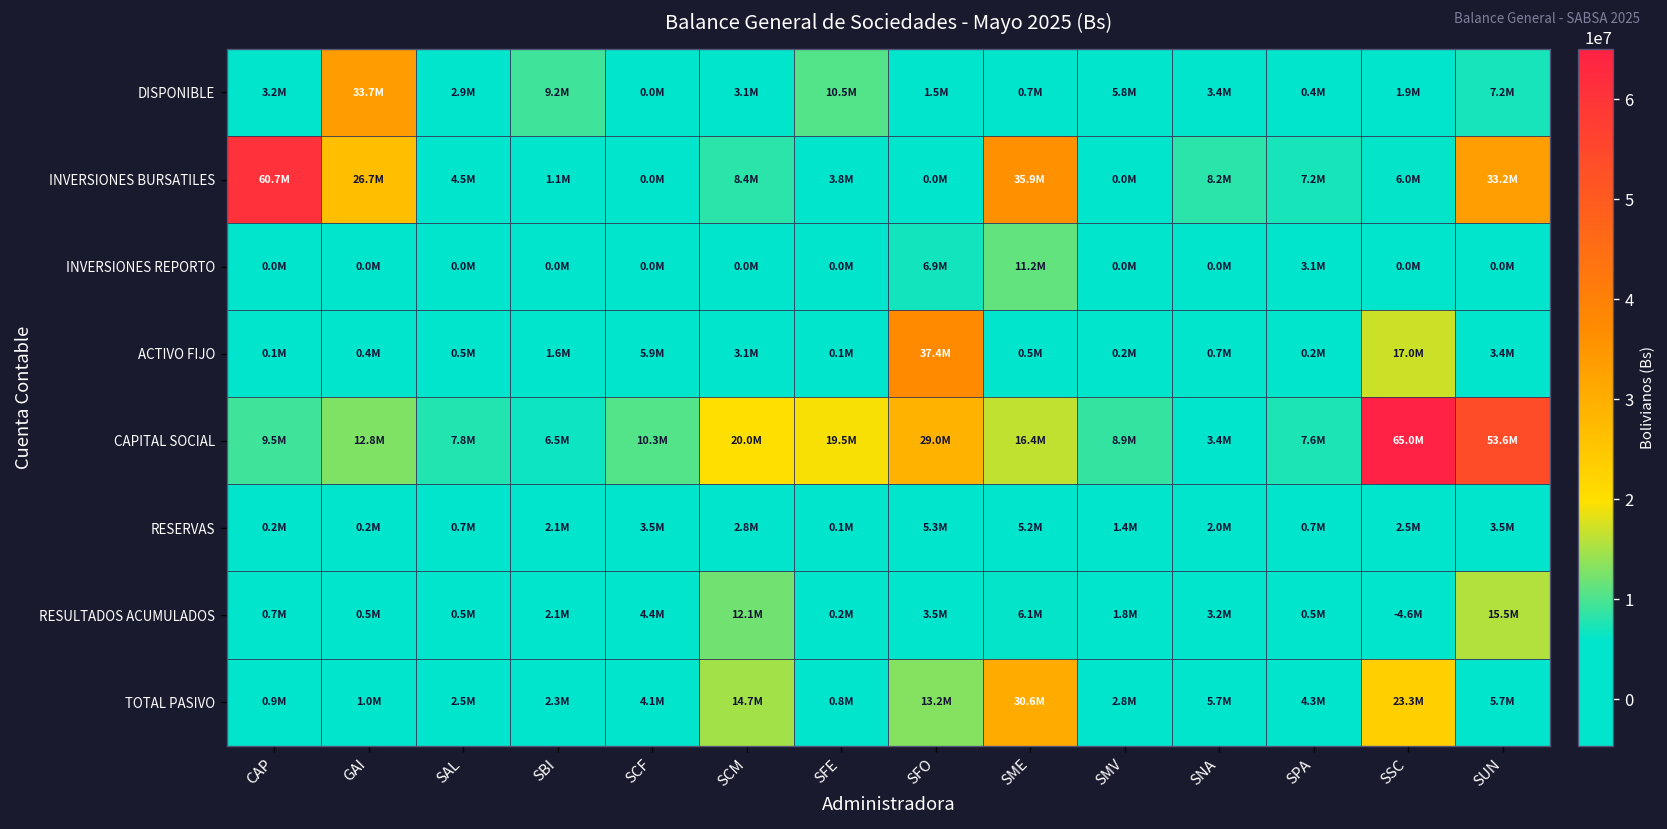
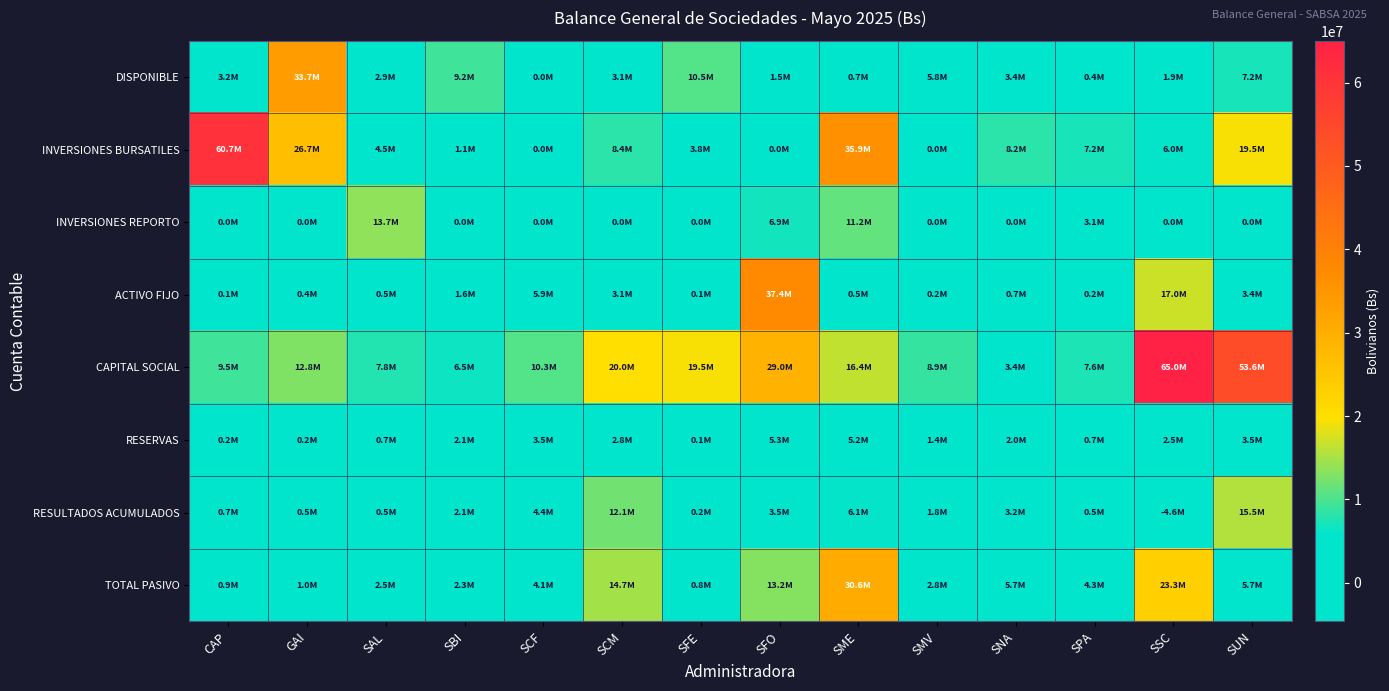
  {
    "DISPONIBLE": {
      "CAP": "3.2M",
      "GAI": "33.7M",
      "SAL": "2.9M",
      "SBI": "9.2M",
      "SCF": "0.0M",
      "SCM": "3.1M",
      "SFE": "10.5M",
      "SFO": "1.5M",
      "SME": "0.7M",
      "SMV": "5.8M",
      "SNA": "3.4M",
      "SPA": "0.4M",
      "SSC": "1.9M",
      "SUN": "7.2M"
    },
    "INVERSIONES BURSATILES": {
      "CAP": "60.7M",
      "GAI": "26.7M",
      "SAL": "4.5M",
      "SBI": "1.1M",
      "SCF": "0.0M",
      "SCM": "8.4M",
      "SFE": "3.8M",
      "SFO": "0.0M",
      "SME": "35.9M",
      "SMV": "0.0M",
      "SNA": "8.2M",
      "SPA": "7.2M",
      "SSC": "6.0M",
-     "SUN": "33.2M"
+     "SUN": "19.5M"
    },
    "INVERSIONES REPORTO": {
      "CAP": "0.0M",
      "GAI": "0.0M",
-     "SAL": "0.0M",
+     "SAL": "13.7M",
      "SBI": "0.0M",
      "SCF": "0.0M",
      "SCM": "0.0M",
      "SFE": "0.0M",
      "SFO": "6.9M",
      "SME": "11.2M",
      "SMV": "0.0M",
      "SNA": "0.0M",
      "SPA": "3.1M",
      "SSC": "0.0M",
      "SUN": "0.0M"
    },
    "ACTIVO FIJO": {
      "CAP": "0.1M",
      "GAI": "0.4M",
      "SAL": "0.5M",
      "SBI": "1.6M",
      "SCF": "5.9M",
      "SCM": "3.1M",
      "SFE": "0.1M",
      "SFO": "37.4M",
      "SME": "0.5M",
      "SMV": "0.2M",
      "SNA": "0.7M",
      "SPA": "0.2M",
      "SSC": "17.0M",
      "SUN": "3.4M"
    },
    "CAPITAL SOCIAL": {
      "CAP": "9.5M",
      "GAI": "12.8M",
      "SAL": "7.8M",
      "SBI": "6.5M",
      "SCF": "10.3M",
      "SCM": "20.0M",
      "SFE": "19.5M",
      "SFO": "29.0M",
      "SME": "16.4M",
      "SMV": "8.9M",
      "SNA": "3.4M",
      "SPA": "7.6M",
      "SSC": "65.0M",
      "SUN": "53.6M"
    },
    "RESERVAS": {
      "CAP": "0.2M",
      "GAI": "0.2M",
      "SAL": "0.7M",
      "SBI": "2.1M",
      "SCF": "3.5M",
      "SCM": "2.8M",
      "SFE": "0.1M",
      "SFO": "5.3M",
      "SME": "5.2M",
      "SMV": "1.4M",
      "SNA": "2.0M",
      "SPA": "0.7M",
      "SSC": "2.5M",
      "SUN": "3.5M"
    },
    "RESULTADOS ACUMULADOS": {
      "CAP": "0.7M",
      "GAI": "0.5M",
      "SAL": "0.5M",
      "SBI": "2.1M",
      "SCF": "4.4M",
      "SCM": "12.1M",
      "SFE": "0.2M",
      "SFO": "3.5M",
      "SME": "6.1M",
      "SMV": "1.8M",
      "SNA": "3.2M",
      "SPA": "0.5M",
      "SSC": "-4.6M",
      "SUN": "15.5M"
    },
    "TOTAL PASIVO": {
      "CAP": "0.9M",
      "GAI": "1.0M",
      "SAL": "2.5M",
      "SBI": "2.3M",
      "SCF": "4.1M",
      "SCM": "14.7M",
      "SFE": "0.8M",
      "SFO": "13.2M",
      "SME": "30.6M",
      "SMV": "2.8M",
      "SNA": "5.7M",
      "SPA": "4.3M",
      "SSC": "23.3M",
      "SUN": "5.7M"
    }
  }
